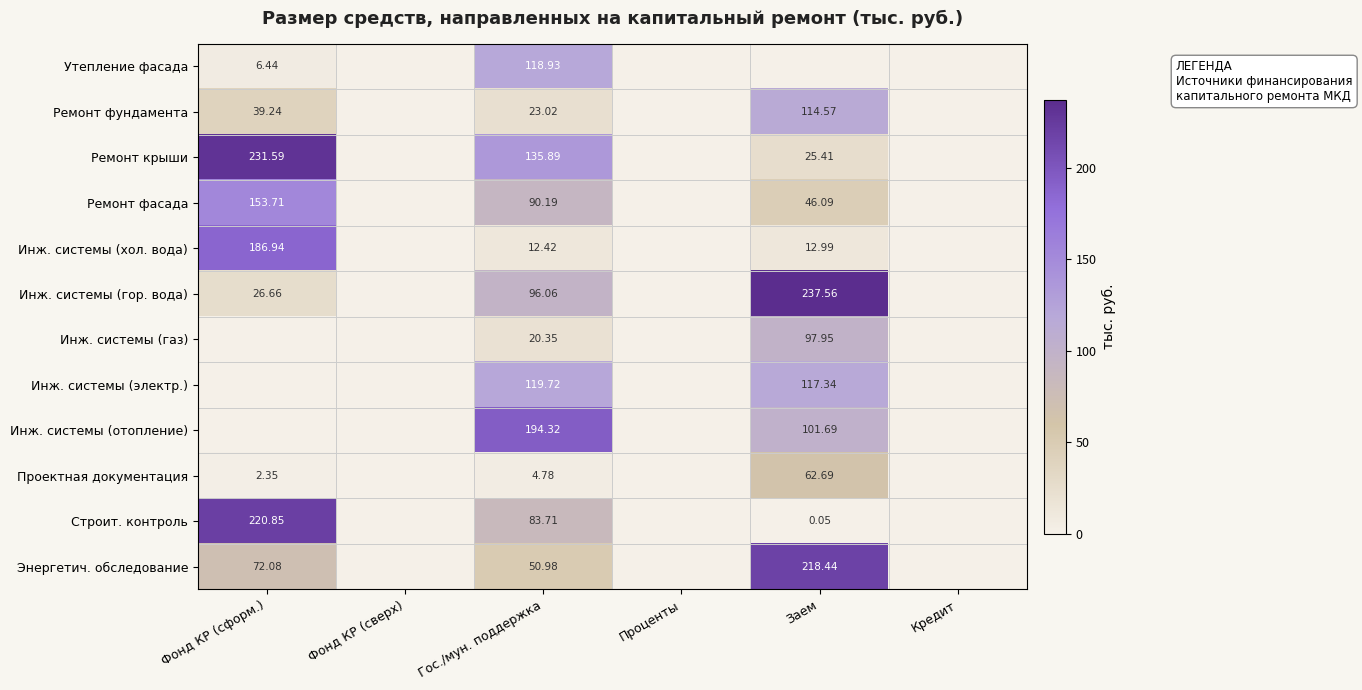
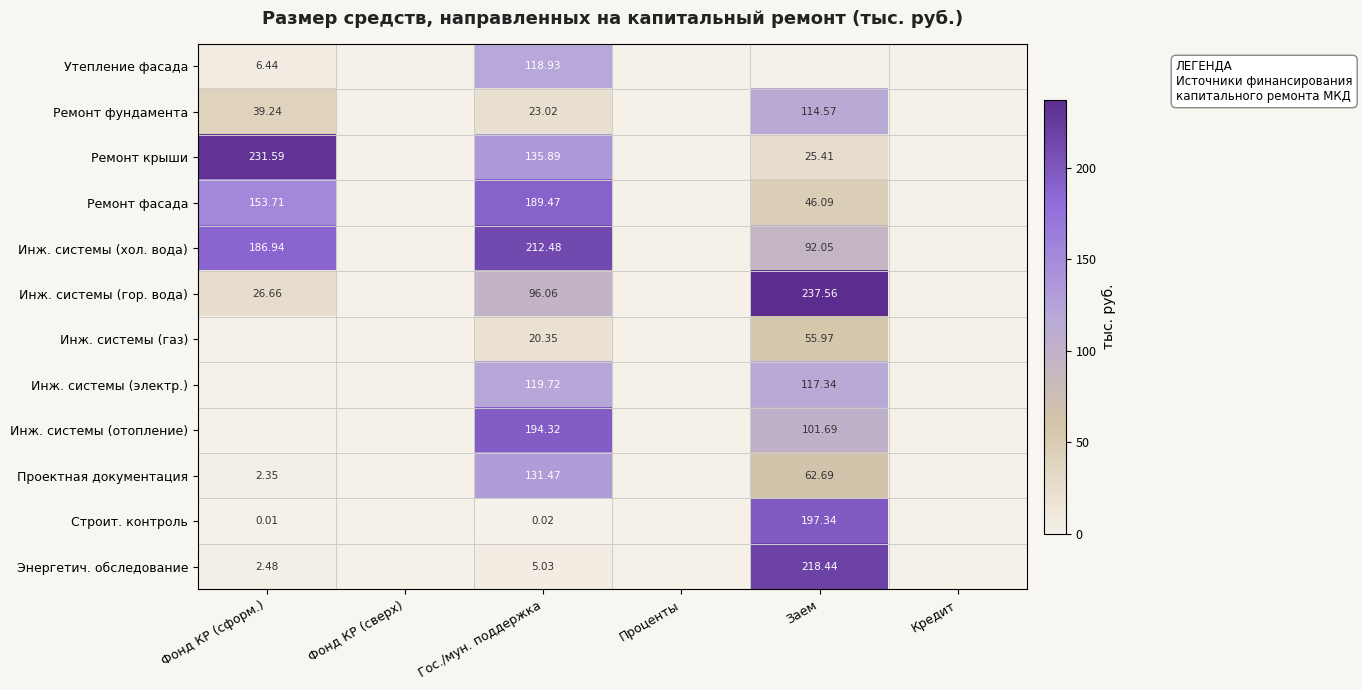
  {
    "Утепление фасада": {
      "Фонд КР (сформ.)": 6.44,
      "Гос./мун. поддержка": 118.93
    },
    "Ремонт фундамента": {
      "Фонд КР (сформ.)": 39.24,
      "Гос./мун. поддержка": 23.02,
      "Заем": 114.57
    },
    "Ремонт крыши": {
      "Фонд КР (сформ.)": 231.59,
      "Гос./мун. поддержка": 135.89,
      "Заем": 25.41
    },
    "Ремонт фасада": {
      "Фонд КР (сформ.)": 153.71,
-     "Гос./мун. поддержка": 90.19,
+     "Гос./мун. поддержка": 189.47,
      "Заем": 46.09
    },
    "Инж. системы (хол. вода)": {
      "Фонд КР (сформ.)": 186.94,
-     "Гос./мун. поддержка": 12.42,
-     "Заем": 12.99
+     "Гос./мун. поддержка": 212.48,
+     "Заем": 92.05
    },
    "Инж. системы (гор. вода)": {
      "Фонд КР (сформ.)": 26.66,
      "Гос./мун. поддержка": 96.06,
      "Заем": 237.56
    },
    "Инж. системы (газ)": {
      "Гос./мун. поддержка": 20.35,
-     "Заем": 97.95
+     "Заем": 55.97
    },
    "Инж. системы (электр.)": {
      "Гос./мун. поддержка": 119.72,
      "Заем": 117.34
    },
    "Инж. системы (отопление)": {
      "Гос./мун. поддержка": 194.32,
      "Заем": 101.69
    },
    "Проектная документация": {
      "Фонд КР (сформ.)": 2.35,
-     "Гос./мун. поддержка": 4.78,
+     "Гос./мун. поддержка": 131.47,
      "Заем": 62.69
    },
    "Строит. контроль": {
-     "Фонд КР (сформ.)": 220.85,
-     "Гос./мун. поддержка": 83.71,
-     "Заем": 0.05
+     "Фонд КР (сформ.)": 0.01,
+     "Гос./мун. поддержка": 0.02,
+     "Заем": 197.34
    },
    "Энергетич. обследование": {
-     "Фонд КР (сформ.)": 72.08,
-     "Гос./мун. поддержка": 50.98,
+     "Фонд КР (сформ.)": 2.48,
+     "Гос./мун. поддержка": 5.03,
      "Заем": 218.44
    }
  }
